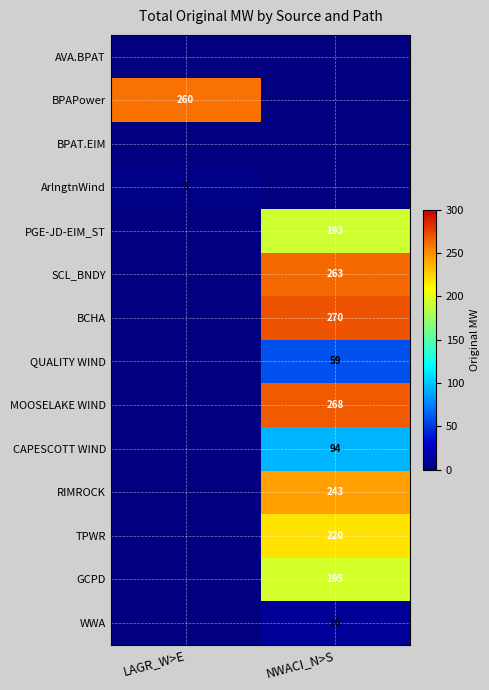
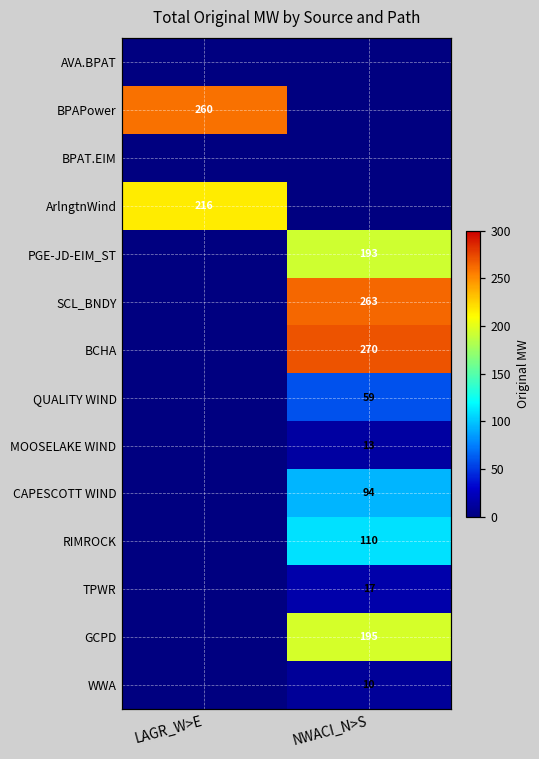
  {
    "BPAPower": {
      "LAGR_W>E": 260
    },
    "ArlngtnWind": {
-     "LAGR_W>E": 3
+     "LAGR_W>E": 216
    },
    "PGE-JD-EIM_ST": {
      "NWACI_N>S": 193
    },
    "SCL_BNDY": {
      "NWACI_N>S": 263
    },
    "BCHA": {
      "NWACI_N>S": 270
    },
    "QUALITY WIND": {
      "NWACI_N>S": 59
    },
    "MOOSELAKE WIND": {
-     "NWACI_N>S": 268
+     "NWACI_N>S": 13
    },
    "CAPESCOTT WIND": {
      "NWACI_N>S": 94
    },
    "RIMROCK": {
-     "NWACI_N>S": 243
+     "NWACI_N>S": 110
    },
    "TPWR": {
-     "NWACI_N>S": 220
+     "NWACI_N>S": 17
    },
    "GCPD": {
      "NWACI_N>S": 195
    },
    "WWA": {
      "NWACI_N>S": 10
    }
  }
